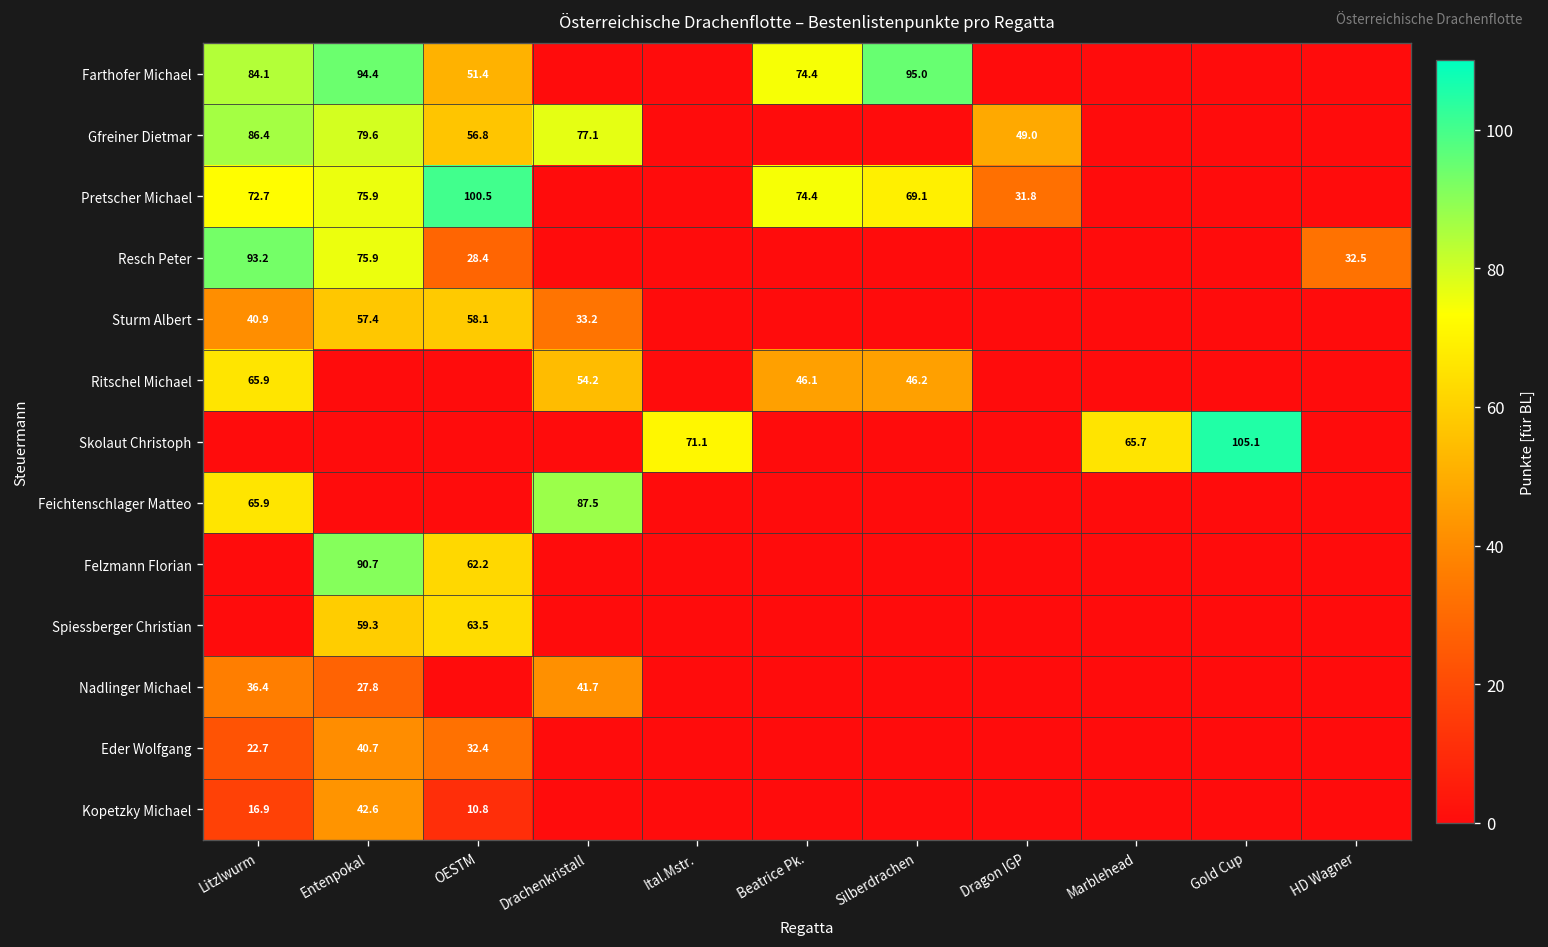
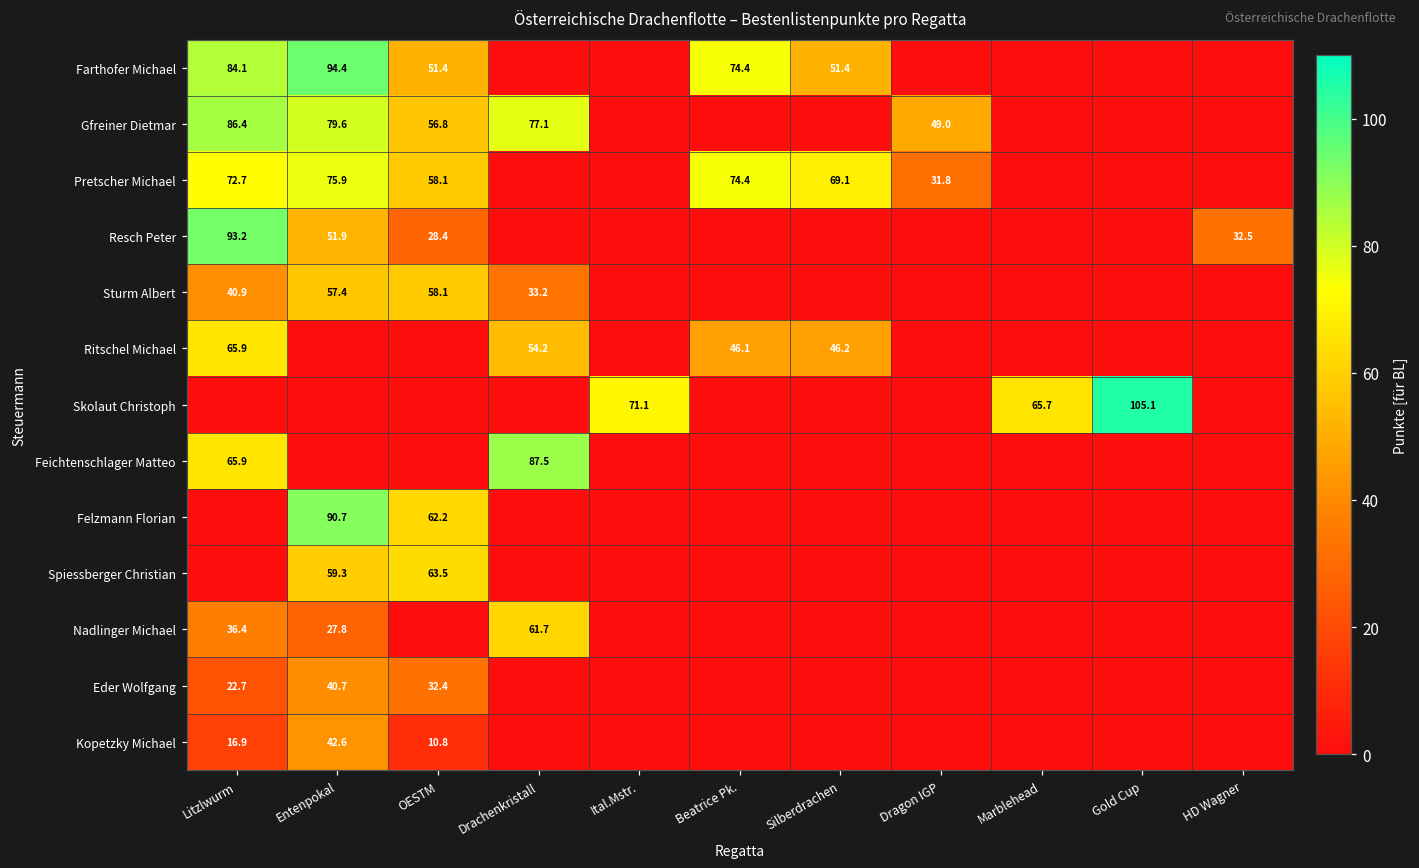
  {
    "Farthofer Michael": {
      "Litzlwurm": 84.1,
      "Entenpokal": 94.4,
      "OESTM": 51.4,
      "Beatrice Pk.": 74.4,
-     "Silberdrachen": 95.0
+     "Silberdrachen": 51.4
    },
    "Gfreiner Dietmar": {
      "Litzlwurm": 86.4,
      "Entenpokal": 79.6,
      "OESTM": 56.8,
      "Drachenkristall": 77.1,
      "Dragon IGP": 49.0
    },
    "Pretscher Michael": {
      "Litzlwurm": 72.7,
      "Entenpokal": 75.9,
-     "OESTM": 100.5,
+     "OESTM": 58.1,
      "Beatrice Pk.": 74.4,
      "Silberdrachen": 69.1,
      "Dragon IGP": 31.8
    },
    "Resch Peter": {
      "Litzlwurm": 93.2,
-     "Entenpokal": 75.9,
+     "Entenpokal": 51.9,
      "OESTM": 28.4,
      "HD Wagner": 32.5
    },
    "Sturm Albert": {
      "Litzlwurm": 40.9,
      "Entenpokal": 57.4,
      "OESTM": 58.1,
      "Drachenkristall": 33.2
    },
    "Ritschel Michael": {
      "Litzlwurm": 65.9,
      "Drachenkristall": 54.2,
      "Beatrice Pk.": 46.1,
      "Silberdrachen": 46.2
    },
    "Skolaut Christoph": {
      "Ital.Mstr.": 71.1,
      "Marblehead": 65.7,
      "Gold Cup": 105.1
    },
    "Feichtenschlager Matteo": {
      "Litzlwurm": 65.9,
      "Drachenkristall": 87.5
    },
    "Felzmann Florian": {
      "Entenpokal": 90.7,
      "OESTM": 62.2
    },
    "Spiessberger Christian": {
      "Entenpokal": 59.3,
      "OESTM": 63.5
    },
    "Nadlinger Michael": {
      "Litzlwurm": 36.4,
      "Entenpokal": 27.8,
-     "Drachenkristall": 41.7
+     "Drachenkristall": 61.7
    },
    "Eder Wolfgang": {
      "Litzlwurm": 22.7,
      "Entenpokal": 40.7,
      "OESTM": 32.4
    },
    "Kopetzky Michael": {
      "Litzlwurm": 16.9,
      "Entenpokal": 42.6,
      "OESTM": 10.8
    }
  }
